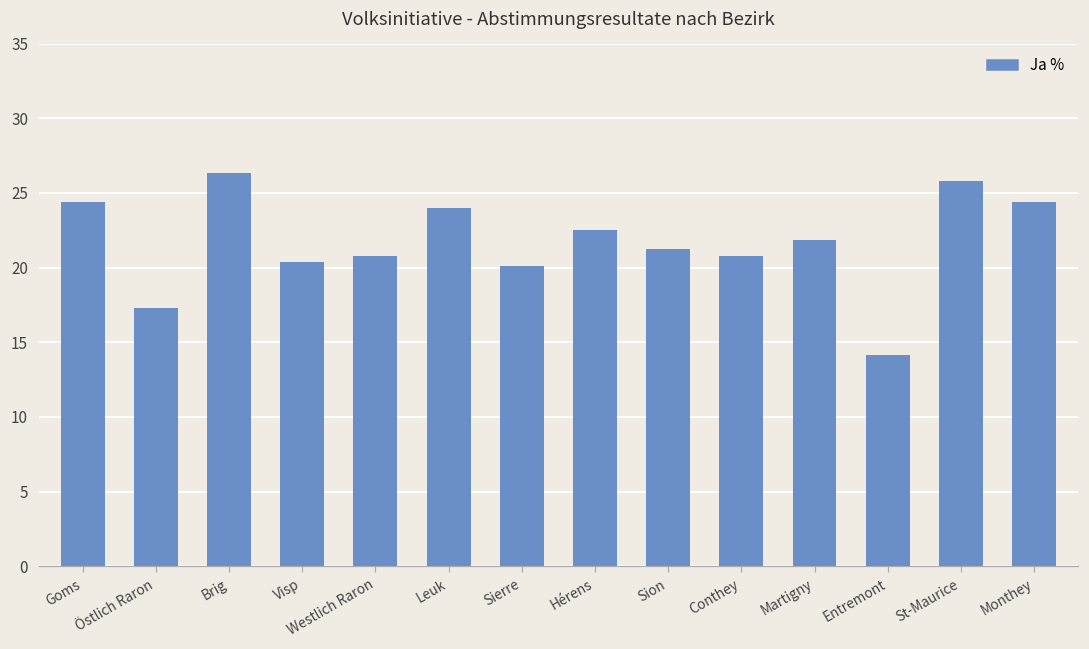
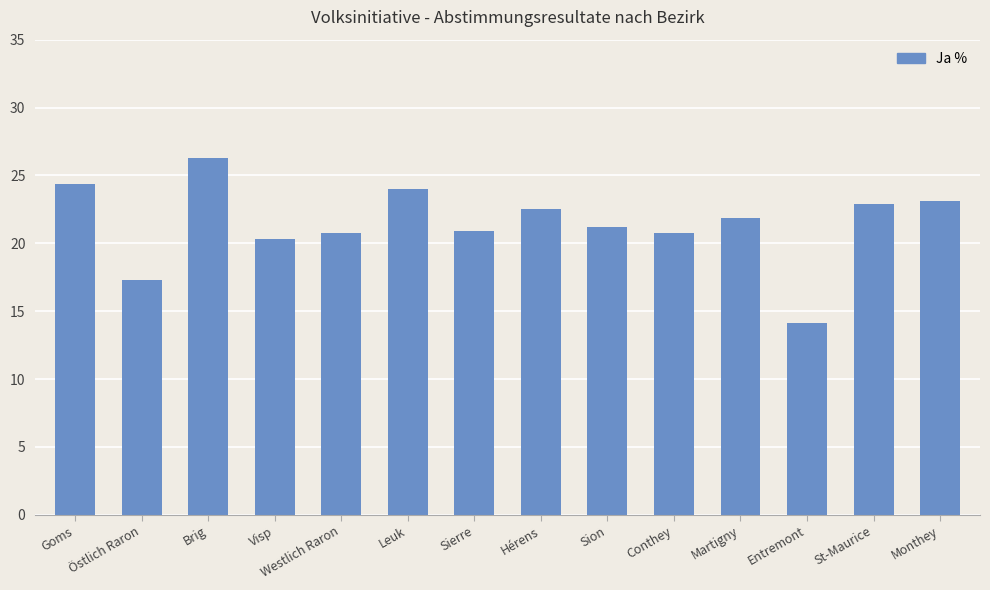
  {
    "Goms": 24.4,
    "Östlich Raron": 17.3,
    "Brig": 26.3,
    "Visp": 20.4,
    "Westlich Raron": 20.8,
    "Leuk": 24.0,
-   "Sierre": 20.1,
+   "Sierre": 20.9,
    "Hérens": 22.5,
    "Sion": 21.2,
    "Conthey": 20.8,
    "Martigny": 21.8,
    "Entremont": 14.2,
-   "St-Maurice": 25.8,
-   "Monthey": 24.4
+   "St-Maurice": 22.9,
+   "Monthey": 23.1
  }
